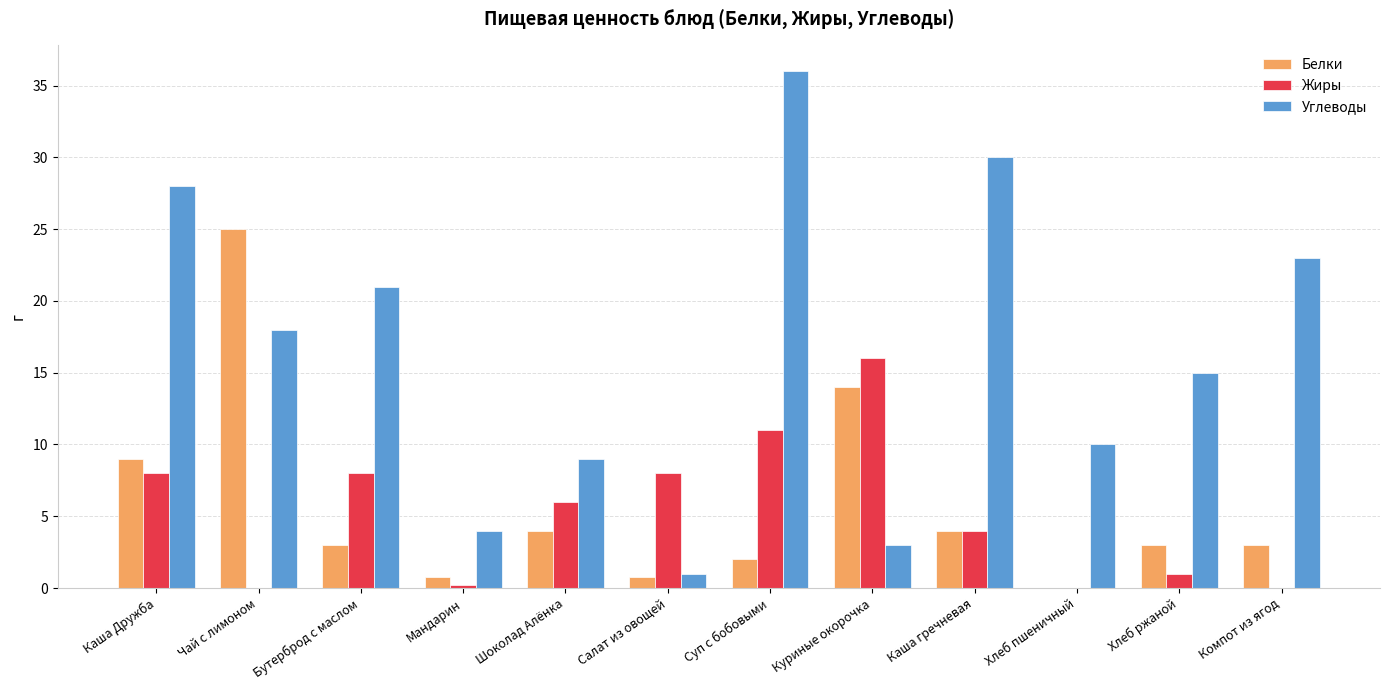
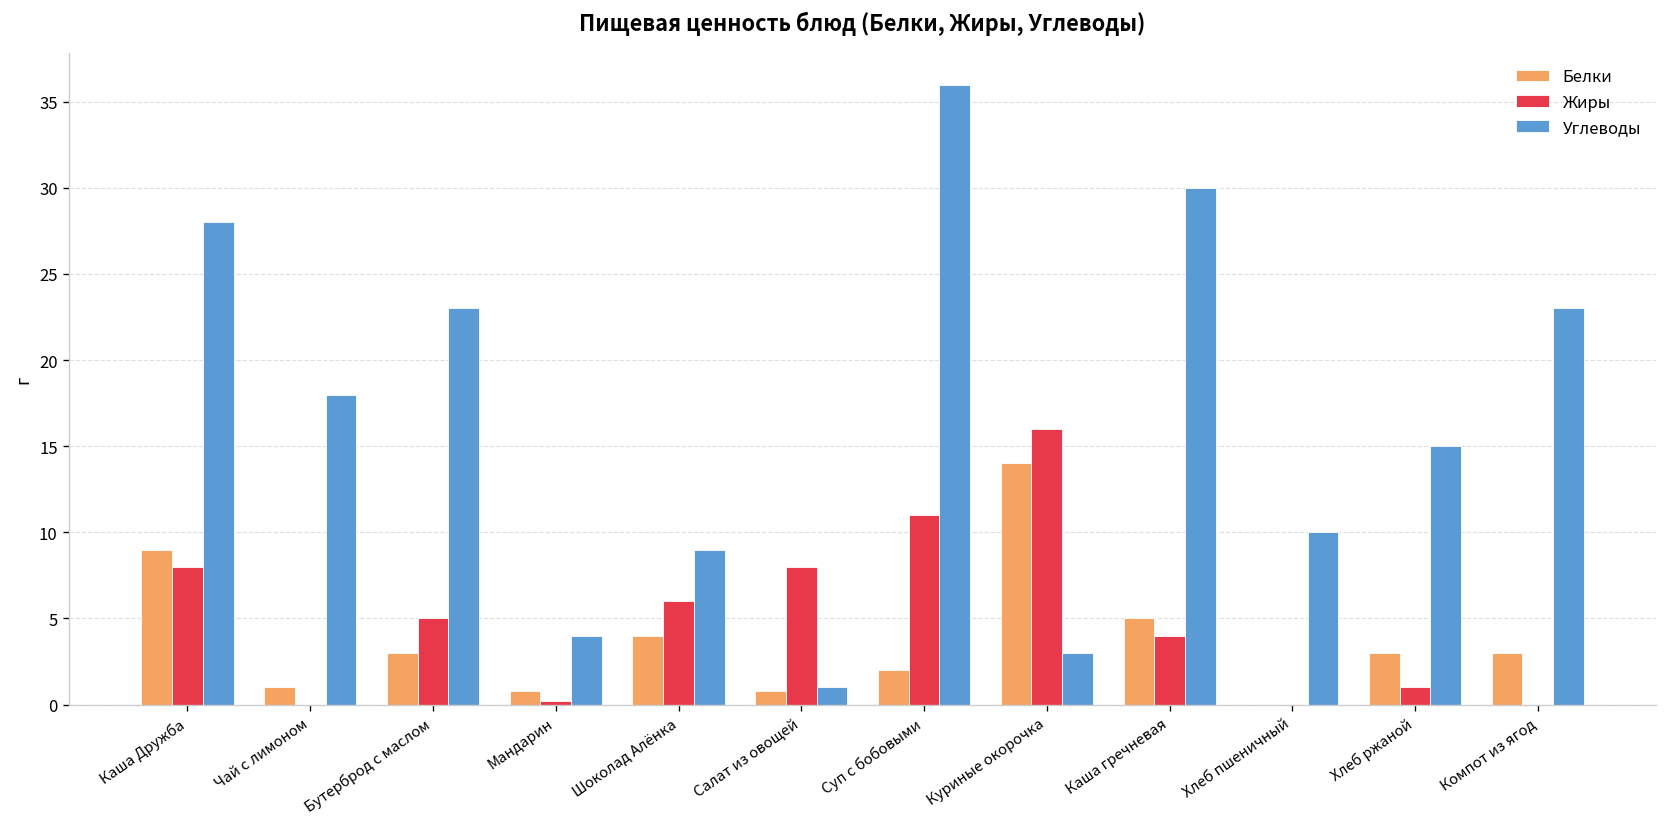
  {
    "Белки": {
      "Каша Дружба": 9,
-     "Чай с лимоном": 25,
+     "Чай с лимоном": 1,
      "Бутерброд с маслом": 3,
      "Мандарин": 0.8,
      "Шоколад Алёнка": 4,
      "Салат из овощей": 0.8,
      "Суп с бобовыми": 2,
      "Куриные окорочка": 14,
-     "Каша гречневая": 4,
+     "Каша гречневая": 5,
      "Хлеб пшеничный": 0,
      "Хлеб ржаной": 3,
      "Компот из ягод": 3
    },
    "Жиры": {
      "Каша Дружба": 8,
      "Чай с лимоном": 0,
-     "Бутерброд с маслом": 8,
+     "Бутерброд с маслом": 5,
      "Мандарин": 0.2,
      "Шоколад Алёнка": 6,
      "Салат из овощей": 8,
      "Суп с бобовыми": 11,
      "Куриные окорочка": 16,
      "Каша гречневая": 4,
      "Хлеб пшеничный": 0,
      "Хлеб ржаной": 1,
      "Компот из ягод": 0
    },
    "Углеводы": {
      "Каша Дружба": 28,
      "Чай с лимоном": 18,
-     "Бутерброд с маслом": 21,
+     "Бутерброд с маслом": 23,
      "Мандарин": 4,
      "Шоколад Алёнка": 9,
      "Салат из овощей": 1,
      "Суп с бобовыми": 36,
      "Куриные окорочка": 3,
      "Каша гречневая": 30,
      "Хлеб пшеничный": 10,
      "Хлеб ржаной": 15,
      "Компот из ягод": 23
    }
  }
